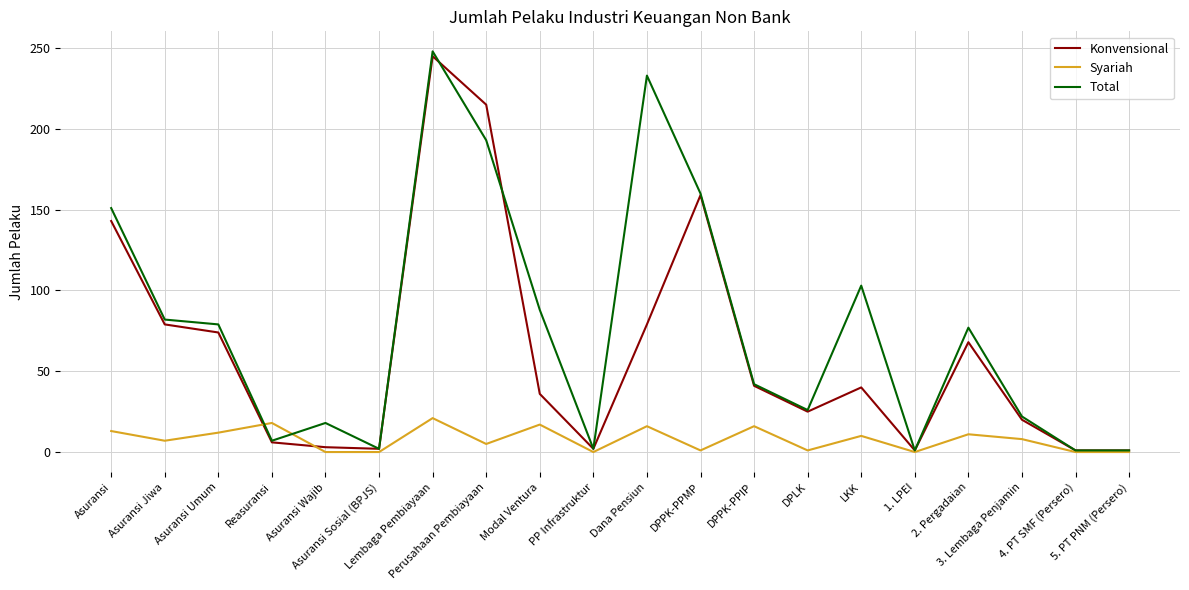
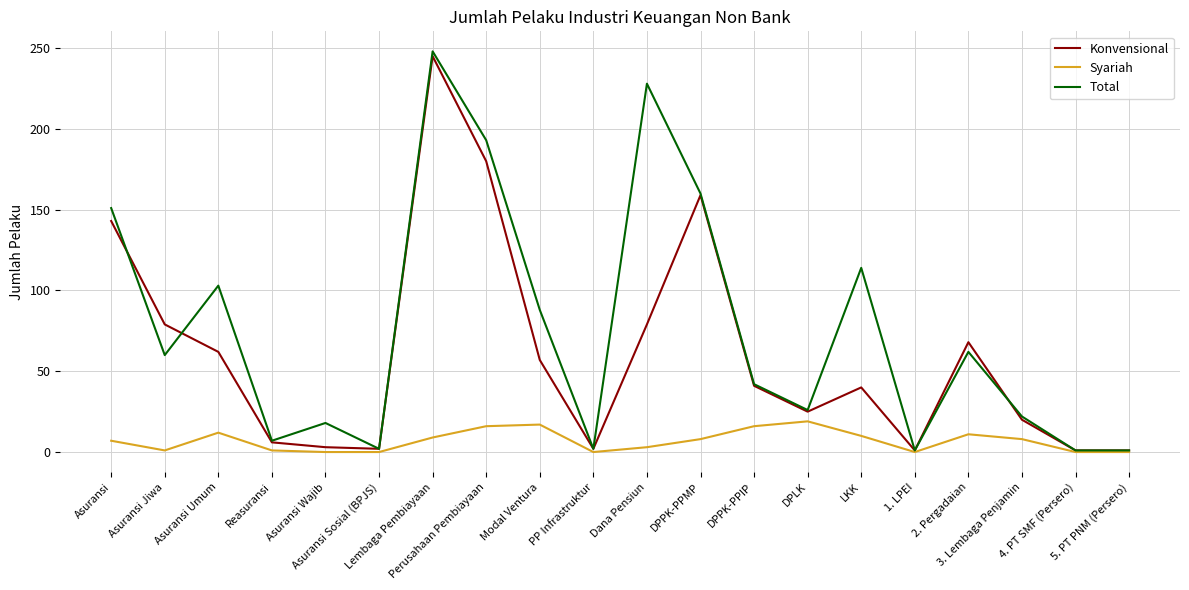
  {
    "Konvensional": {
      "Asuransi": 143,
      "Asuransi Jiwa": 79,
-     "Asuransi Umum": 74,
+     "Asuransi Umum": 62,
      "Asuransi Wajib": 3,
      "Lembaga Pembiayaan": 245,
-     "Perusahaan Pembiayaan": 215,
-     "Modal Ventura": 36,
+     "Perusahaan Pembiayaan": 180,
+     "Modal Ventura": 57,
      "Dana Pensiun": 79,
      "LKK": 40,
      "2. Pergadaian": 68,
      "3. Lembaga Penjamin": 20
    },
    "Syariah": {
-     "Asuransi": 13,
-     "Asuransi Jiwa": 7,
+     "Asuransi": 7,
+     "Asuransi Jiwa": 1,
      "Asuransi Umum": 12,
-     "Reasuransi": 18,
+     "Reasuransi": 1,
      "Asuransi Wajib": 0,
      "Asuransi Sosial (BPJS)": 0,
-     "Lembaga Pembiayaan": 21,
-     "Perusahaan Pembiayaan": 5,
+     "Lembaga Pembiayaan": 9,
+     "Perusahaan Pembiayaan": 16,
      "Modal Ventura": 17,
      "PP Infrastruktur": 0,
-     "Dana Pensiun": 16,
-     "DPPK-PPMP": 1,
+     "Dana Pensiun": 3,
+     "DPPK-PPMP": 8,
      "DPPK-PPIP": 16,
-     "DPLK": 1,
+     "DPLK": 19,
      "LKK": 10,
      "2. Pergadaian": 11,
      "3. Lembaga Penjamin": 8
    },
    "Total": {
      "Asuransi": 151,
-     "Asuransi Jiwa": 82,
-     "Asuransi Umum": 79,
+     "Asuransi Jiwa": 60,
+     "Asuransi Umum": 103,
      "Asuransi Wajib": 18,
      "Lembaga Pembiayaan": 248,
      "Perusahaan Pembiayaan": 193,
      "Modal Ventura": 88,
-     "Dana Pensiun": 233,
-     "LKK": 103,
-     "2. Pergadaian": 77,
+     "Dana Pensiun": 228,
+     "LKK": 114,
+     "2. Pergadaian": 62,
      "3. Lembaga Penjamin": 22
    }
  }
